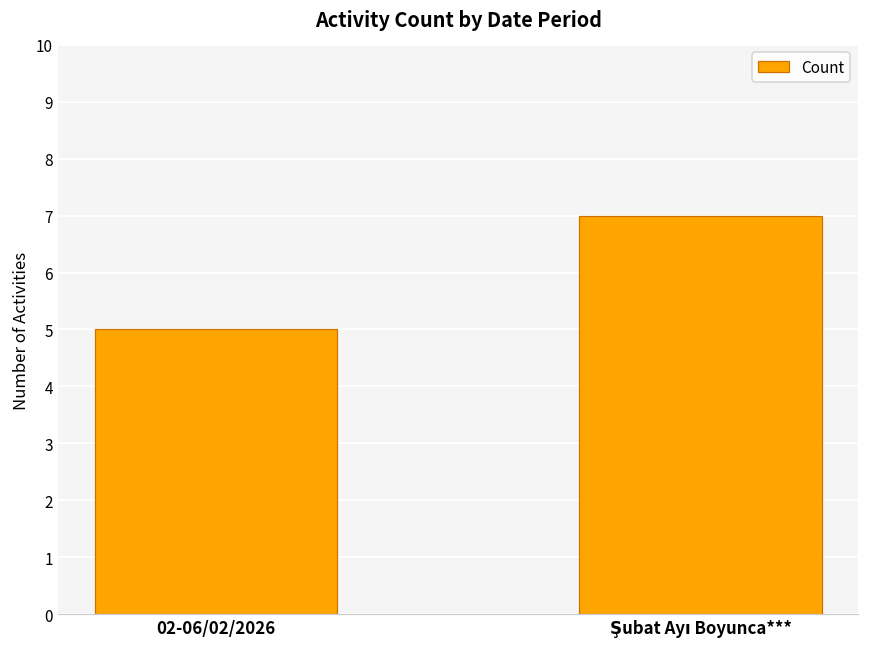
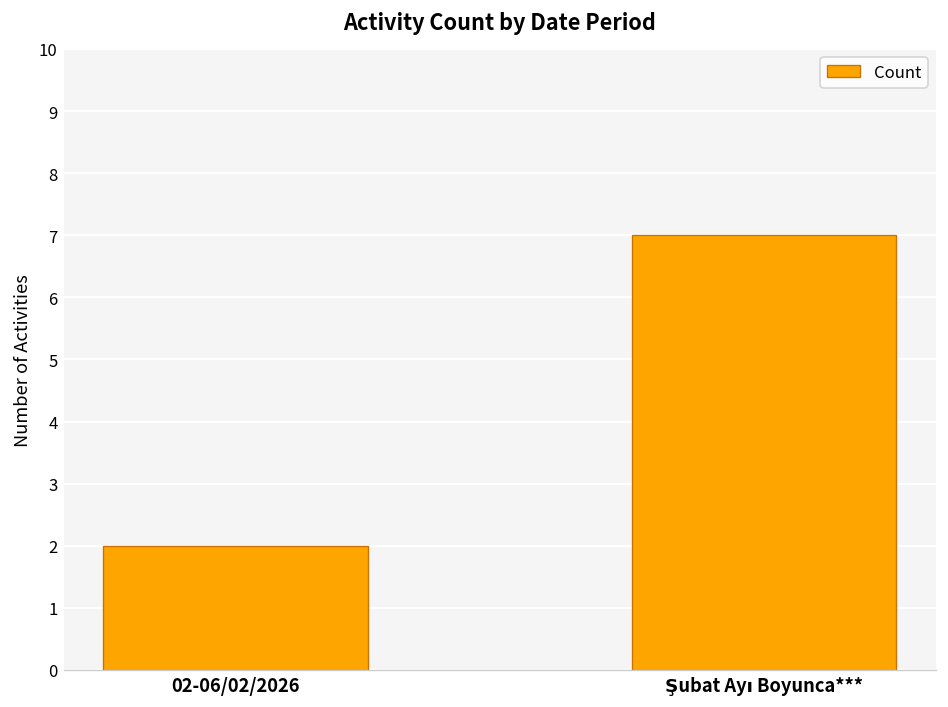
  {
-   "02-06/02/2026": 5,
+   "02-06/02/2026": 2,
    "Şubat Ayı Boyunca***": 7
  }
